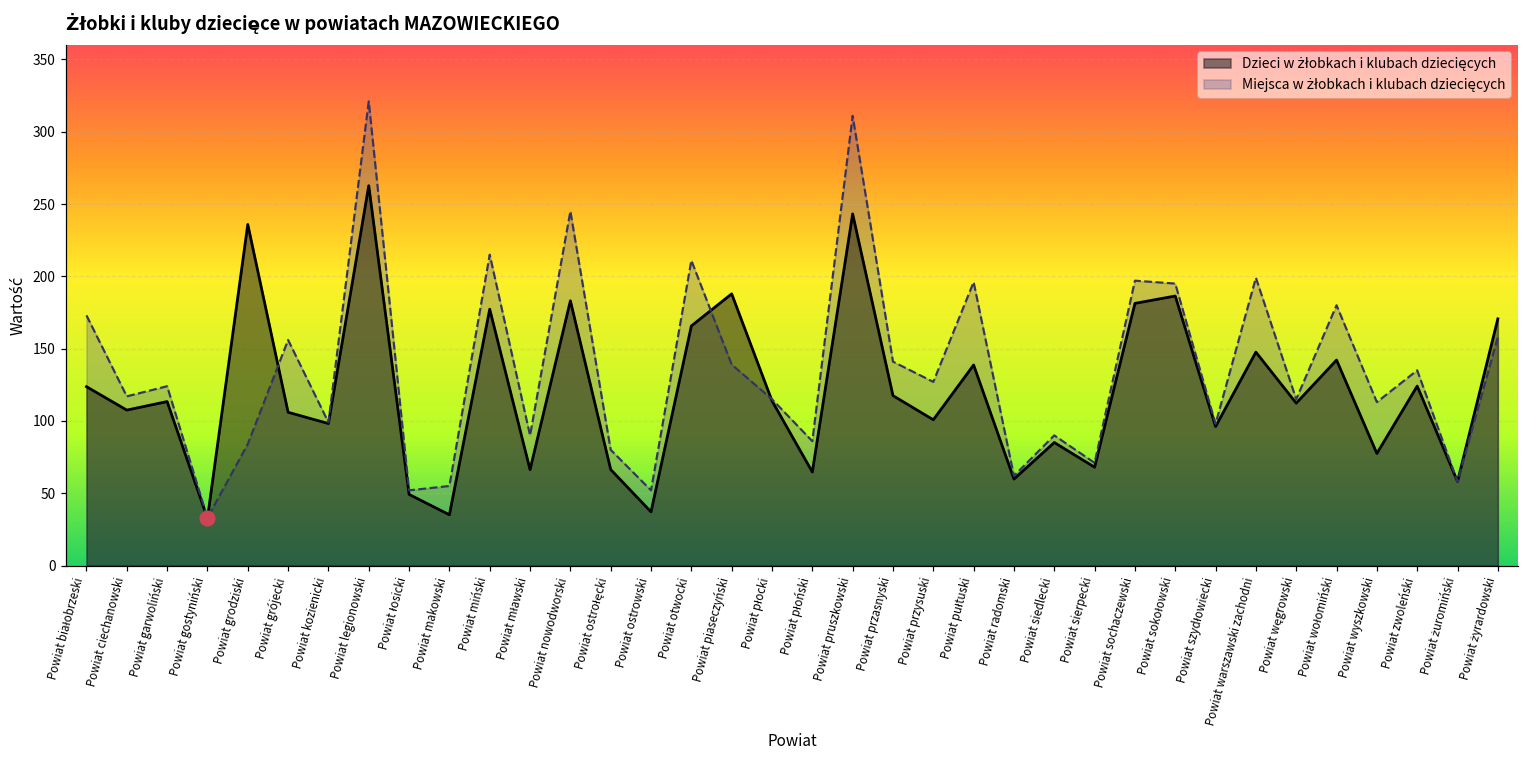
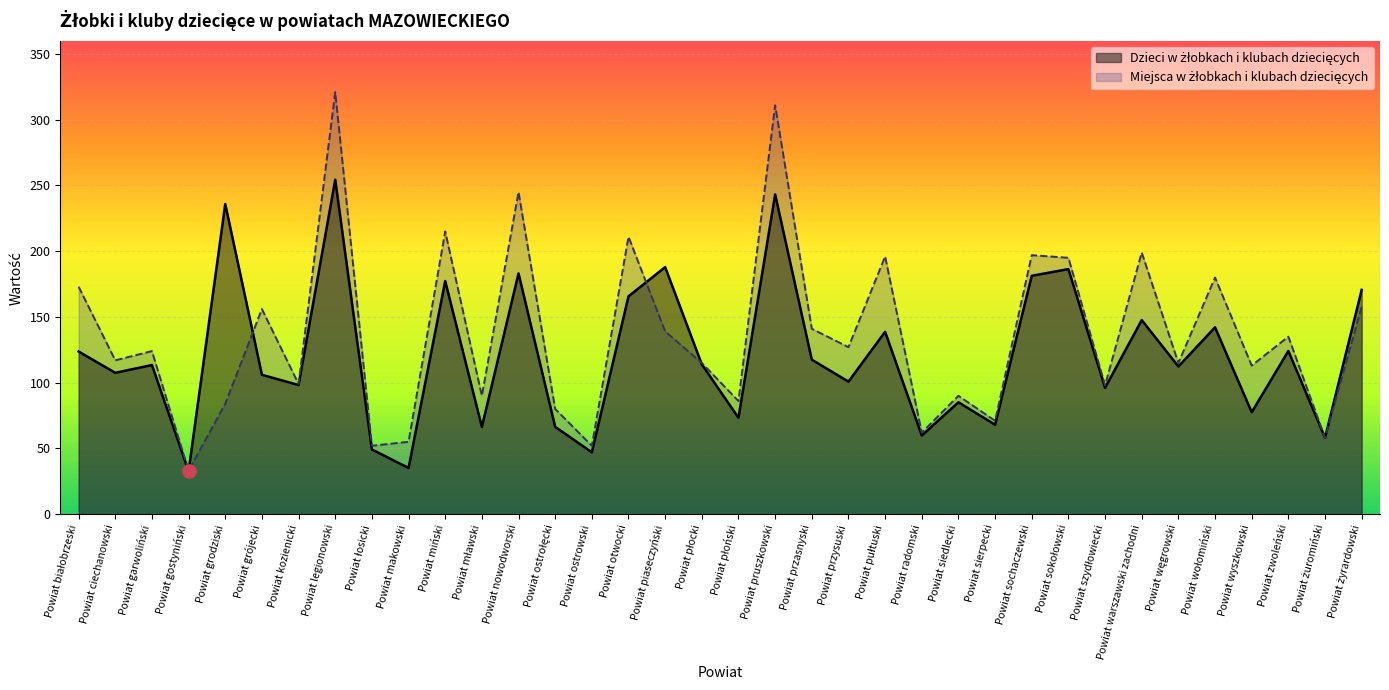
  {
    "Dzieci w żłobkach i klubach dziecięcych": {
      "Powiat białobrzeski": 124,
      "Powiat ciechanowski": 108,
      "Powiat garwoliński": 113,
      "Powiat grodziski": 236,
      "Powiat grójecki": 106,
-     "Powiat legionowski": 263,
+     "Powiat legionowski": 254,
      "Powiat łosicki": 49,
      "Powiat makowski": 35,
      "Powiat miński": 177,
      "Powiat mławski": 66,
      "Powiat nowodworski": 183,
      "Powiat ostrołęcki": 66,
-     "Powiat ostrowski": 37,
+     "Powiat ostrowski": 47,
      "Powiat otwocki": 166,
      "Powiat piaseczyński": 188,
-     "Powiat płoński": 65,
+     "Powiat płoński": 73,
      "Powiat pruszkowski": 243,
      "Powiat przasnyski": 118,
      "Powiat przysuski": 101,
      "Powiat pułtuski": 139,
      "Powiat radomski": 60,
      "Powiat siedlecki": 85,
      "Powiat sierpecki": 68,
      "Powiat sochaczewski": 181,
      "Powiat sokołowski": 186,
      "Powiat warszawski zachodni": 148,
      "Powiat węgrowski": 112,
      "Powiat wołomiński": 142,
      "Powiat wyszkowski": 78,
      "Powiat zwoleński": 124,
      "Powiat żyrardowski": 171
    },
    "Miejsca w żłobkach i klubach dziecięcych": {
      "Powiat białobrzeski": 173,
      "Powiat ciechanowski": 117,
      "Powiat garwoliński": 124,
      "Powiat grodziski": 84,
      "Powiat grójecki": 156,
      "Powiat legionowski": 321,
      "Powiat łosicki": 52,
      "Powiat makowski": 55,
      "Powiat miński": 215,
      "Powiat mławski": 90,
      "Powiat nowodworski": 245,
      "Powiat ostrołęcki": 80,
      "Powiat ostrowski": 52,
      "Powiat otwocki": 211,
      "Powiat piaseczyński": 139,
      "Powiat płoński": 86,
      "Powiat pruszkowski": 311,
      "Powiat przasnyski": 141,
      "Powiat przysuski": 127,
      "Powiat pułtuski": 196,
      "Powiat radomski": 62,
      "Powiat siedlecki": 90,
      "Powiat sierpecki": 71,
      "Powiat sochaczewski": 197,
      "Powiat sokołowski": 195,
      "Powiat warszawski zachodni": 199,
      "Powiat węgrowski": 115,
      "Powiat wołomiński": 180,
      "Powiat wyszkowski": 113,
      "Powiat zwoleński": 135,
      "Powiat żyrardowski": 158
    }
  }
